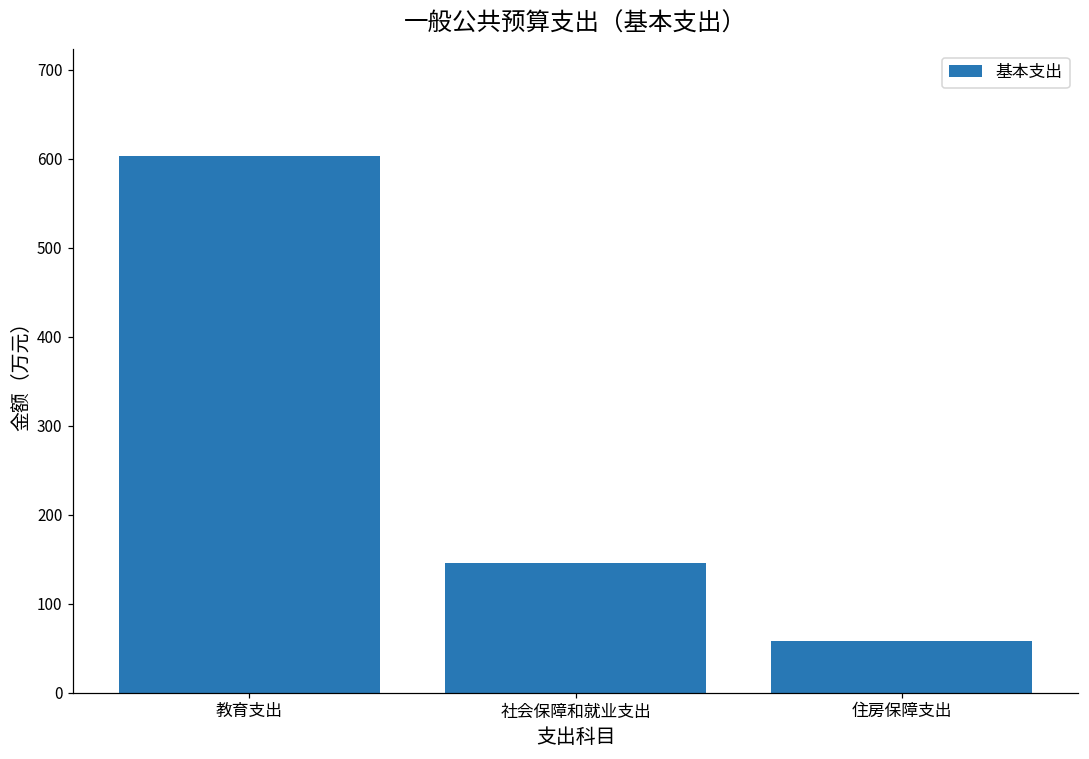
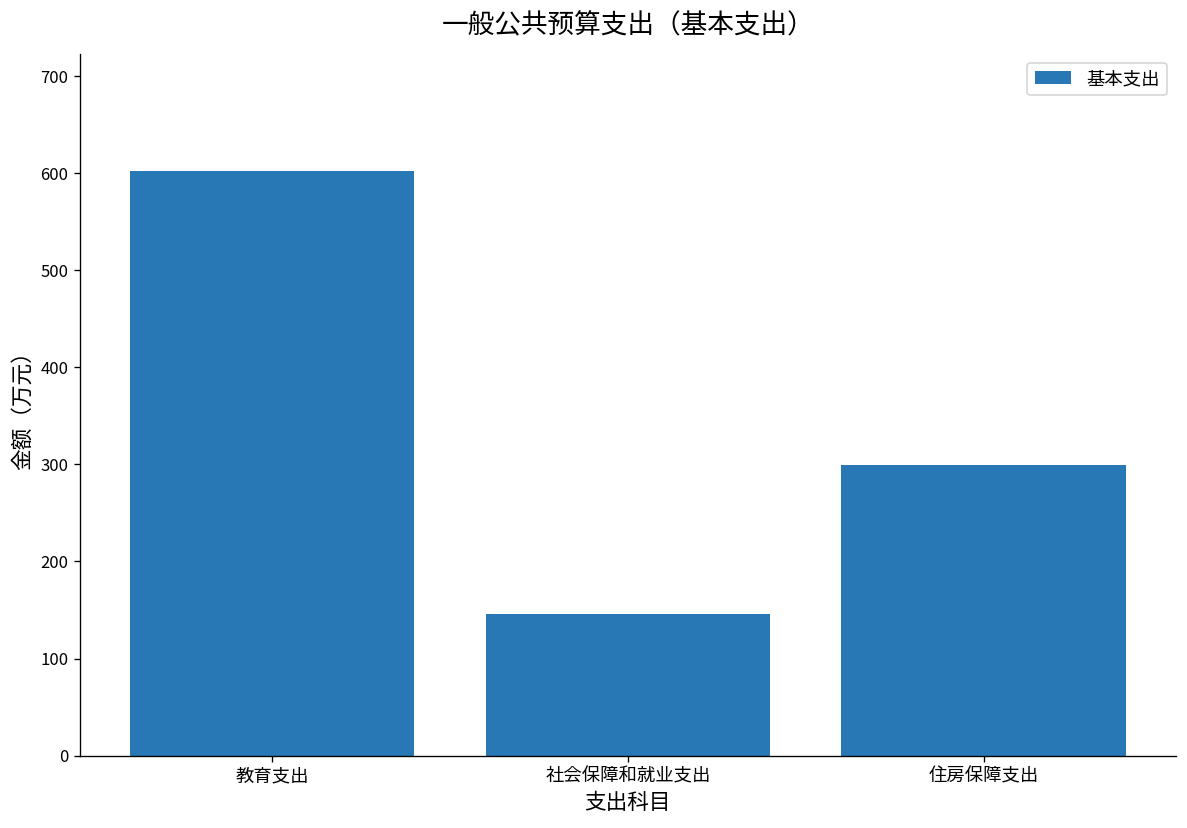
  {
    "教育支出": 600,
    "社会保障和就业支出": 150,
-   "住房保障支出": 60
+   "住房保障支出": 300
  }
